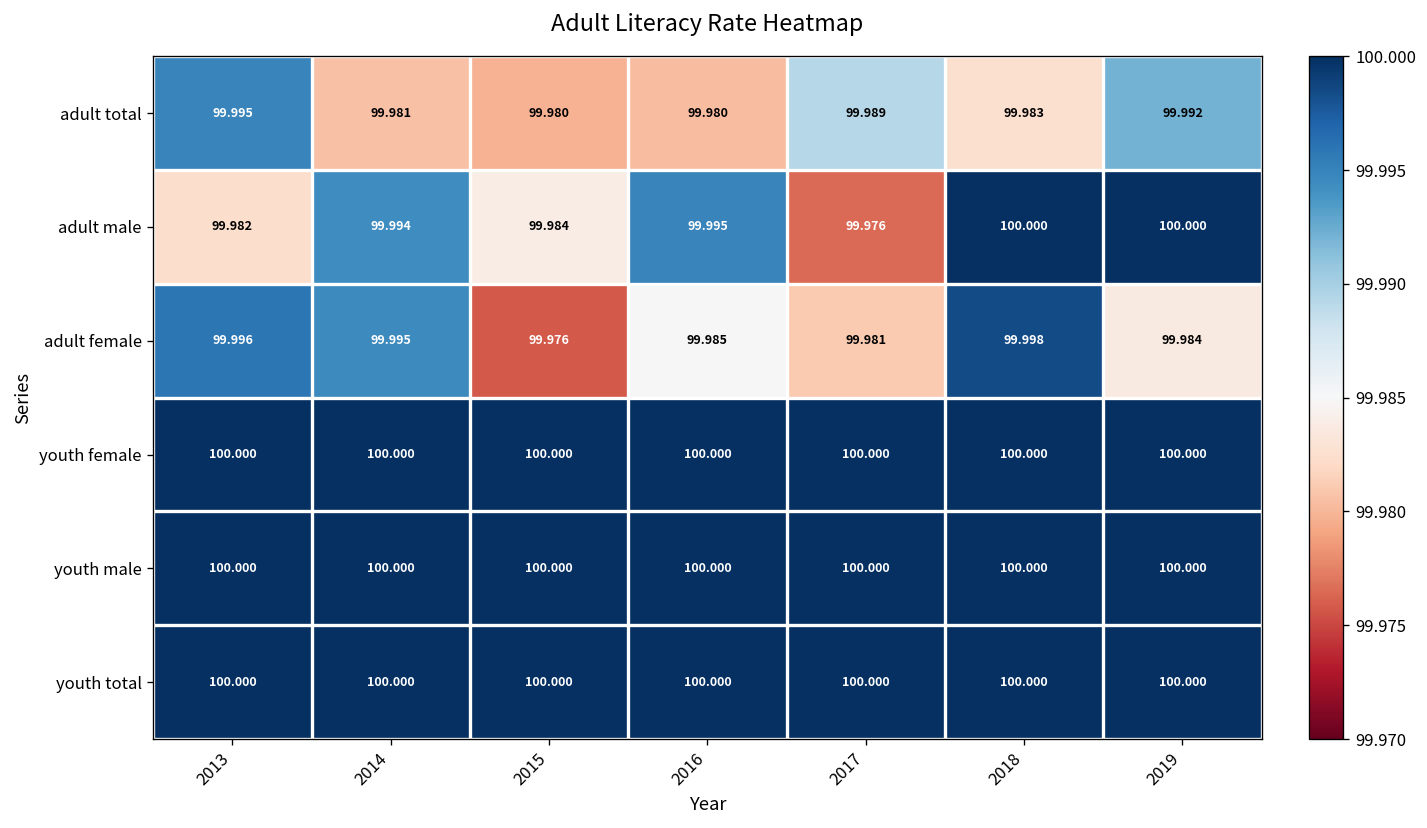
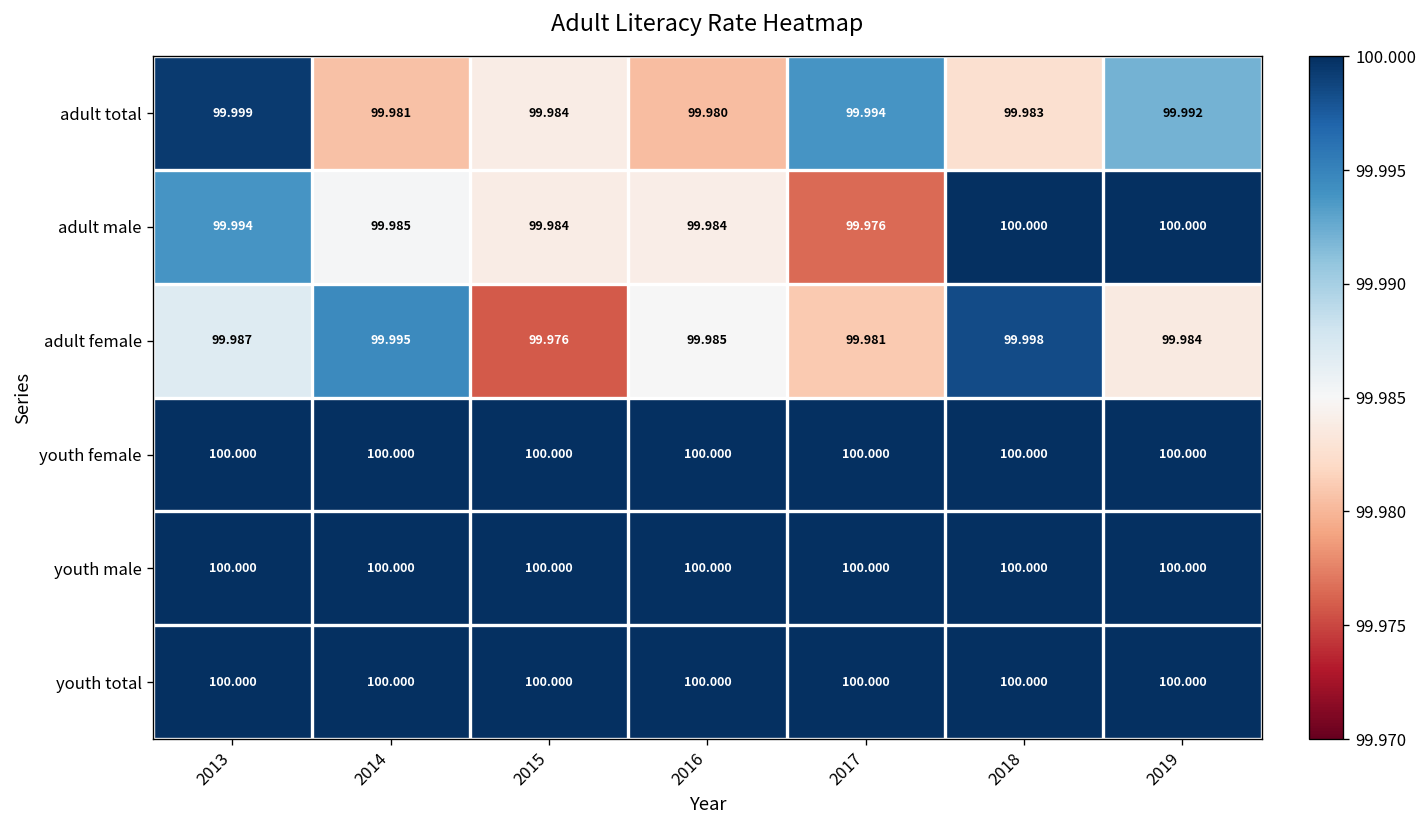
  {
    "adult total": {
-     "2013": 99.995,
+     "2013": 99.999,
      "2014": 99.981,
-     "2015": 99.980,
+     "2015": 99.984,
      "2016": 99.980,
-     "2017": 99.989,
+     "2017": 99.994,
      "2018": 99.983,
      "2019": 99.992
    },
    "adult male": {
-     "2013": 99.982,
-     "2014": 99.994,
+     "2013": 99.994,
+     "2014": 99.985,
      "2015": 99.984,
-     "2016": 99.995,
+     "2016": 99.984,
      "2017": 99.976,
      "2018": 100.000,
      "2019": 100.000
    },
    "adult female": {
-     "2013": 99.996,
+     "2013": 99.987,
      "2014": 99.995,
      "2015": 99.976,
      "2016": 99.985,
      "2017": 99.981,
      "2018": 99.998,
      "2019": 99.984
    },
    "youth female": {
      "2013": 100.000,
      "2014": 100.000,
      "2015": 100.000,
      "2016": 100.000,
      "2017": 100.000,
      "2018": 100.000,
      "2019": 100.000
    },
    "youth male": {
      "2013": 100.000,
      "2014": 100.000,
      "2015": 100.000,
      "2016": 100.000,
      "2017": 100.000,
      "2018": 100.000,
      "2019": 100.000
    },
    "youth total": {
      "2013": 100.000,
      "2014": 100.000,
      "2015": 100.000,
      "2016": 100.000,
      "2017": 100.000,
      "2018": 100.000,
      "2019": 100.000
    }
  }
